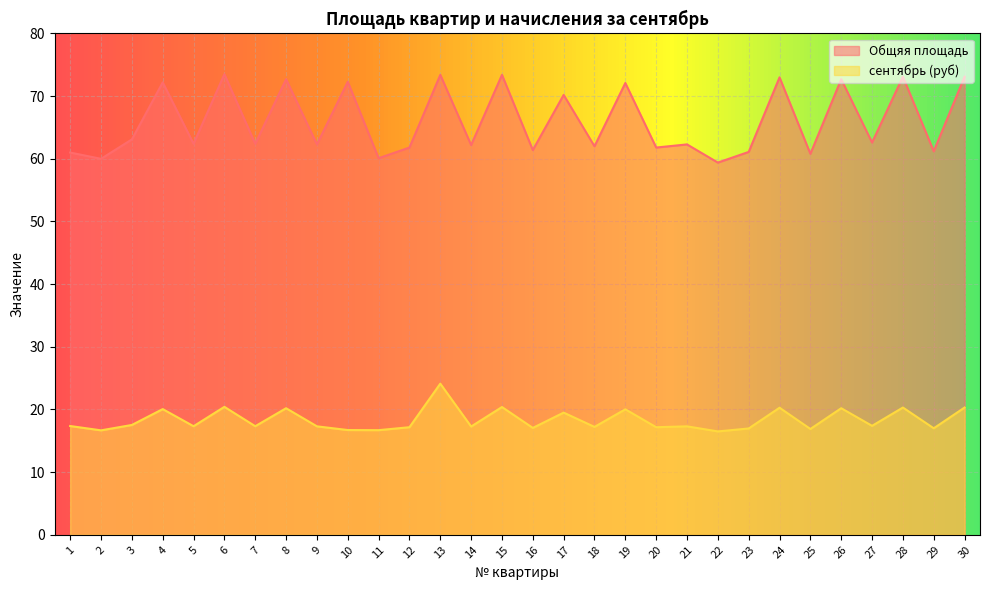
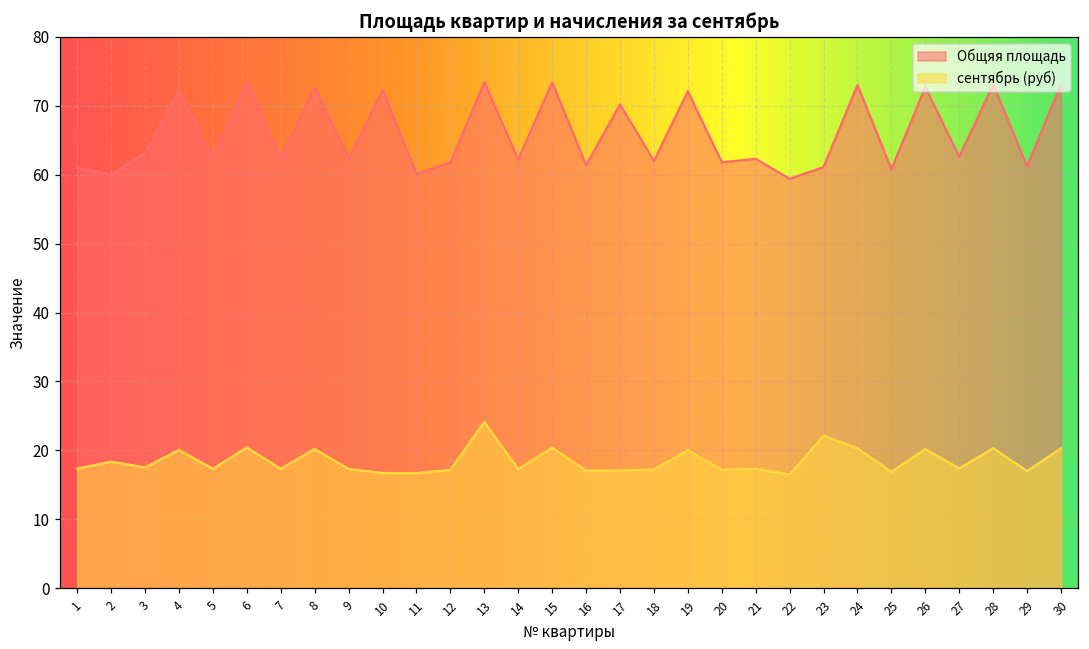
  {
    "Общяя площадь": {
      "1": 61,
      "2": 60,
      "3": 63,
      "4": 72,
      "5": 62,
      "6": 74,
      "7": 62,
      "8": 73,
      "9": 62,
      "10": 72,
      "11": 60,
      "12": 62,
      "13": 73,
      "14": 62,
      "15": 73,
      "16": 61,
      "17": 70,
      "18": 62,
      "19": 72,
      "20": 62,
      "21": 62,
      "22": 59,
      "23": 61,
      "24": 73,
      "25": 61,
      "27": 63,
      "29": 61
    },
    "сентябрь (руб)": {
      "1": 17,
-     "2": 17,
+     "2": 18,
      "3": 18,
      "4": 20,
      "5": 17,
      "6": 20,
      "7": 17,
      "8": 20,
      "9": 17,
      "10": 17,
      "11": 17,
      "12": 17,
      "13": 24,
      "14": 17,
      "15": 20,
      "16": 17,
-     "17": 20,
+     "17": 17,
      "18": 17,
      "19": 20,
      "20": 17,
      "21": 17,
      "22": 17,
-     "23": 17,
+     "23": 22,
      "24": 20,
      "25": 17,
      "26": 20,
      "27": 17,
      "28": 20,
      "29": 17,
      "30": 20
    }
  }
